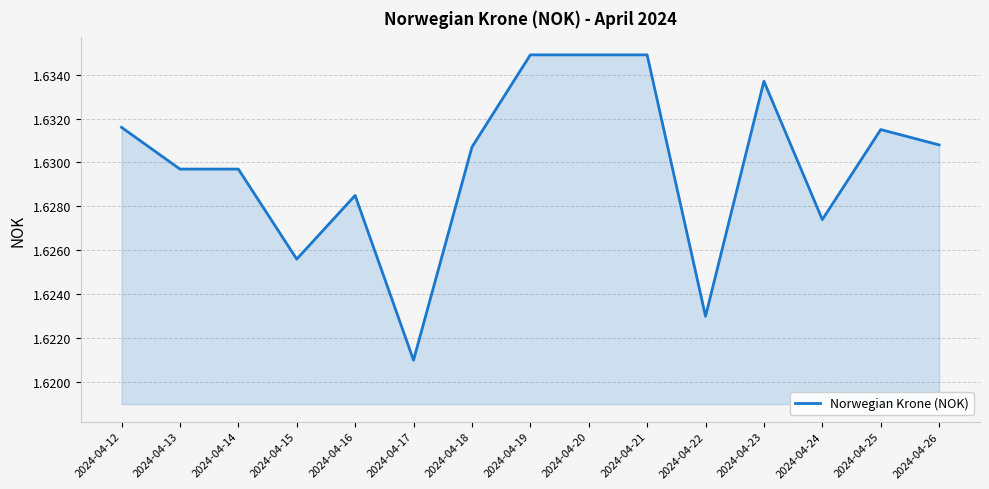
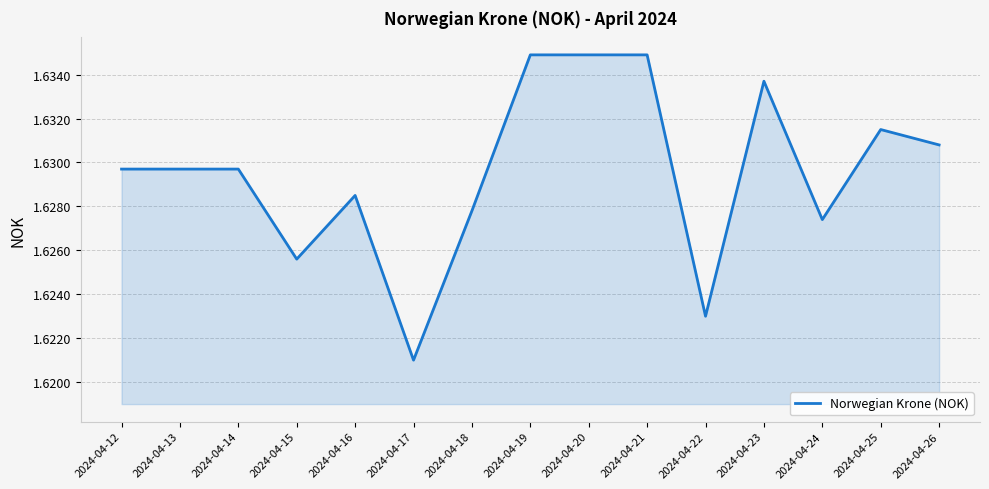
  {
-   "2024-04-12": 1.6316,
+   "2024-04-12": 1.6297,
    "2024-04-13": 1.6297,
    "2024-04-14": 1.6297,
    "2024-04-15": 1.6256,
    "2024-04-16": 1.6285,
    "2024-04-17": 1.6210,
-   "2024-04-18": 1.6307,
+   "2024-04-18": 1.6278,
    "2024-04-19": 1.6349,
    "2024-04-20": 1.6349,
    "2024-04-21": 1.6349,
    "2024-04-22": 1.6230,
    "2024-04-23": 1.6337,
    "2024-04-24": 1.6274,
    "2024-04-25": 1.6315,
    "2024-04-26": 1.6308
  }
